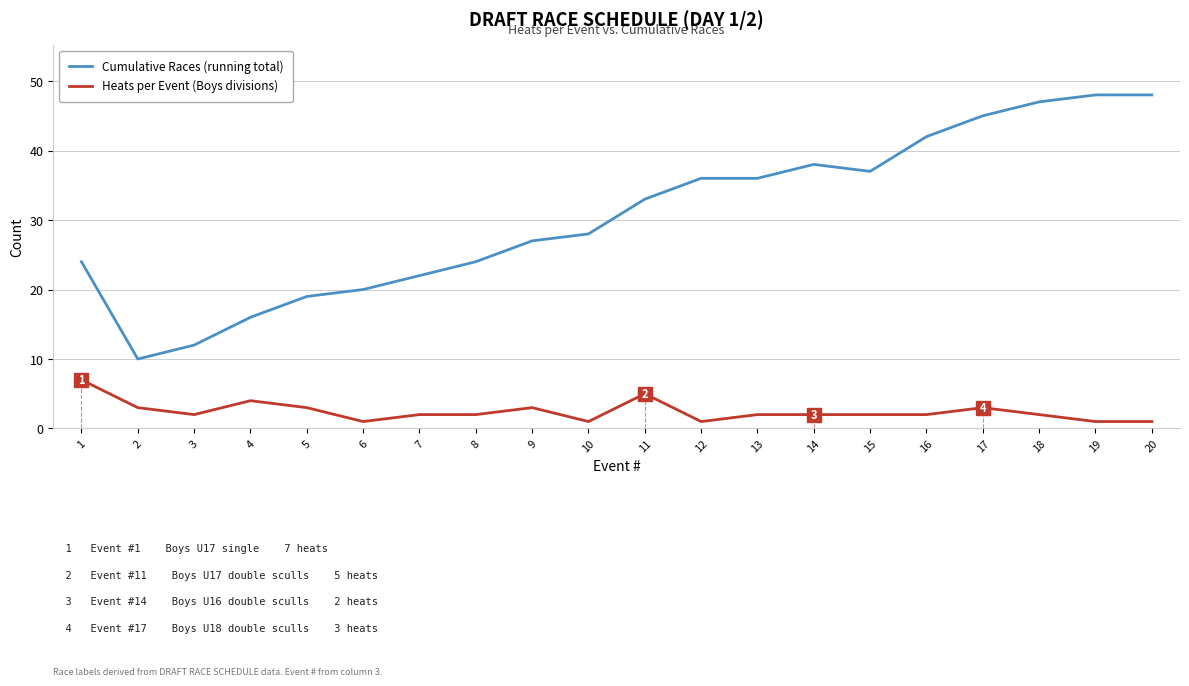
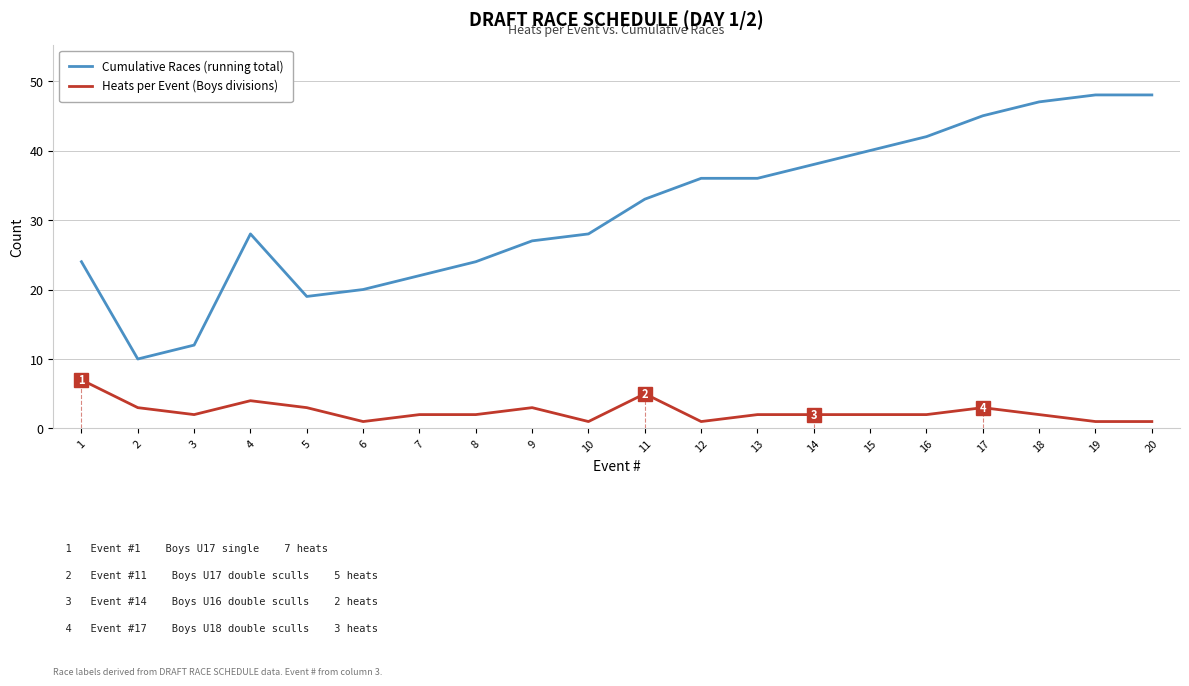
  {
    "Cumulative Races (running total)": {
      "1": 24,
      "2": 10,
      "3": 12,
-     "4": 16,
+     "4": 28,
      "5": 19,
      "6": 20,
      "7": 22,
      "8": 24,
      "9": 27,
      "10": 28,
      "11": 33,
      "12": 36,
      "13": 36,
      "14": 38,
-     "15": 37,
+     "15": 40,
      "16": 42,
      "17": 45,
      "18": 47,
      "19": 48,
      "20": 48
    }
  }
